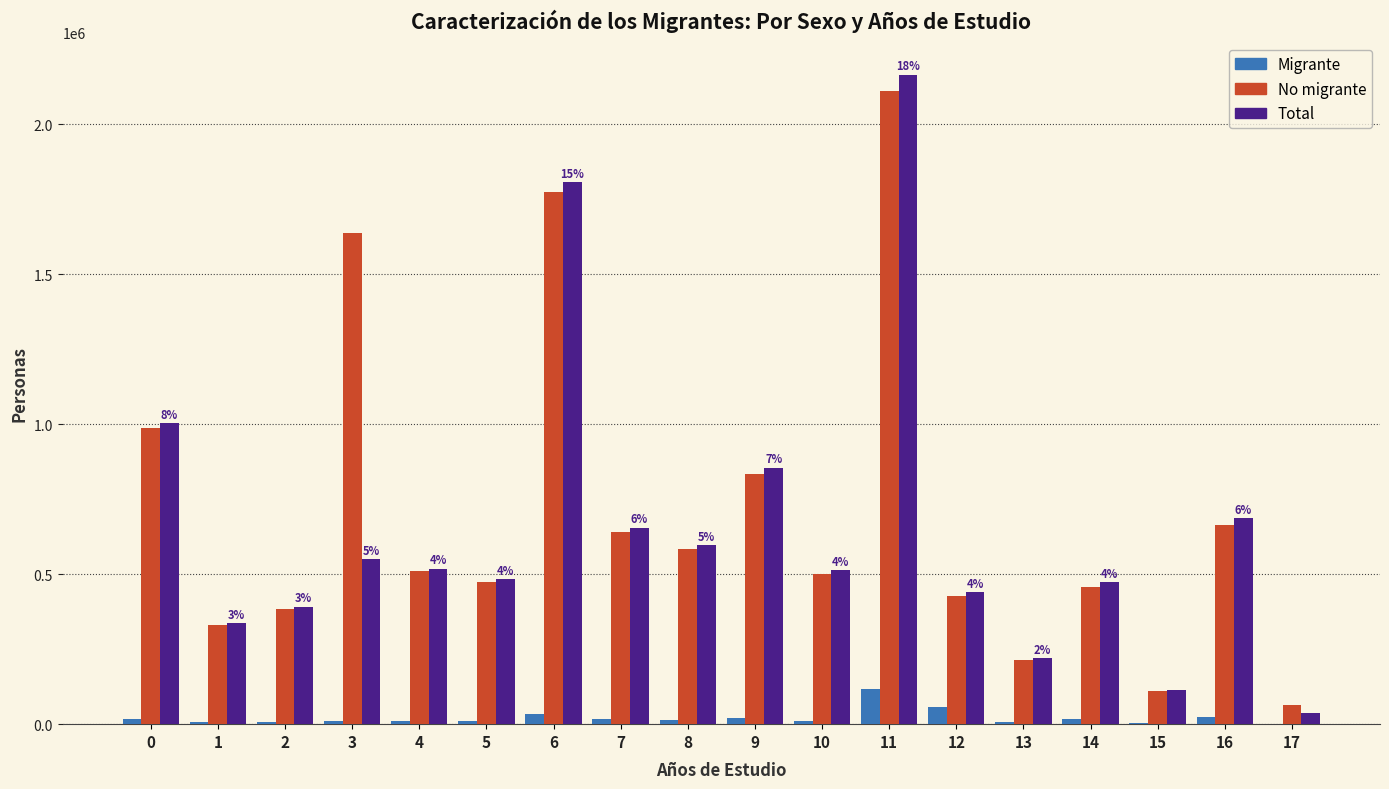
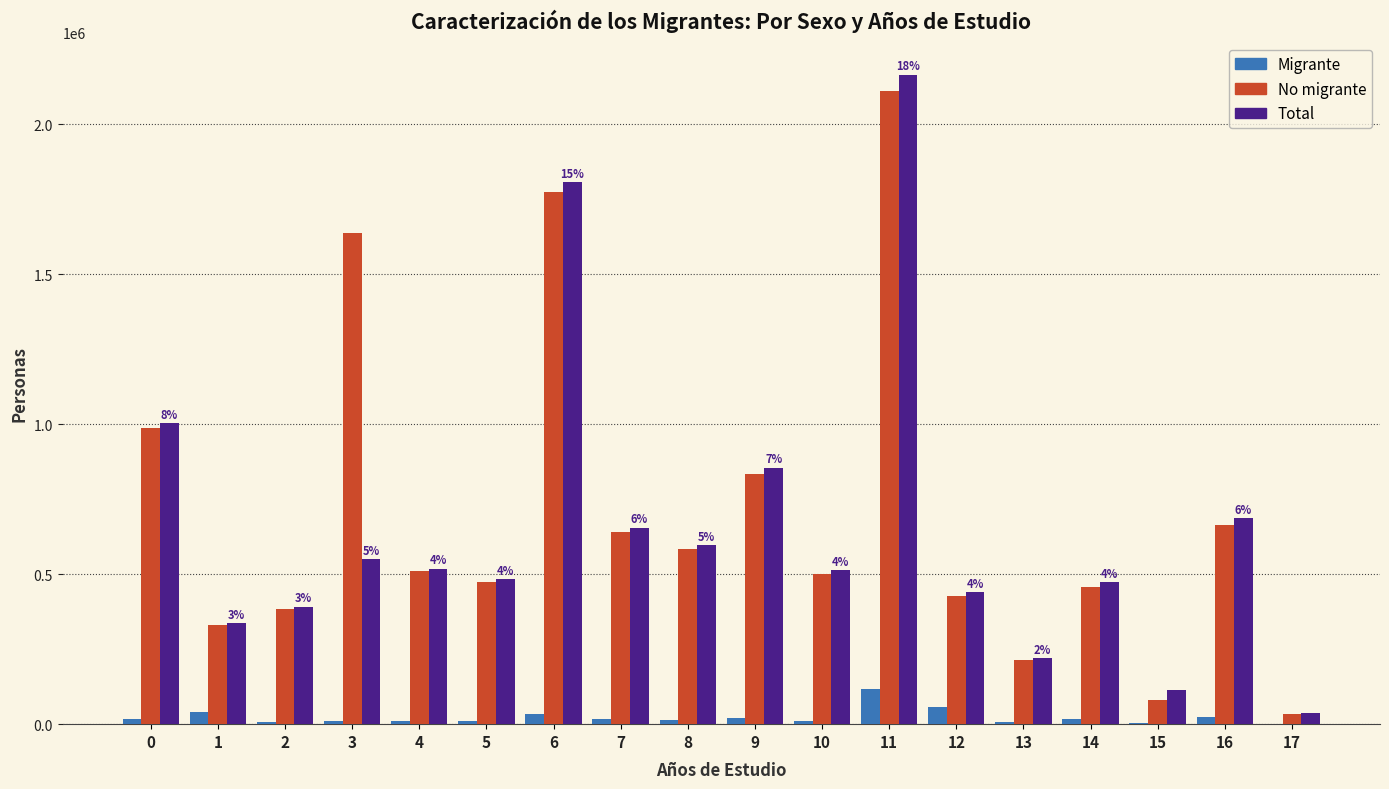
  {
    "Migrante": {
      "0": 20000,
-     "1": 10000,
+     "1": 40000,
      "3": 10000,
      "4": 10000,
      "5": 10000,
      "6": 30000,
      "7": 20000,
      "8": 10000,
      "9": 20000,
      "10": 10000,
      "11": 120000,
      "12": 60000,
      "14": 20000,
      "16": 20000
    },
    "No migrante": {
      "0": 990000,
      "1": 330000,
      "2": 380000,
      "3": 1640000,
      "4": 510000,
      "5": 470000,
      "6": 1770000,
      "7": 640000,
      "8": 580000,
      "9": 830000,
      "10": 500000,
      "11": 2110000,
      "12": 430000,
      "13": 210000,
      "14": 460000,
-     "15": 110000,
+     "15": 80000,
      "16": 660000,
-     "17": 70000
+     "17": 40000
    },
    "Total": {
      "15": 110000,
      "17": 40000
    }
  }
